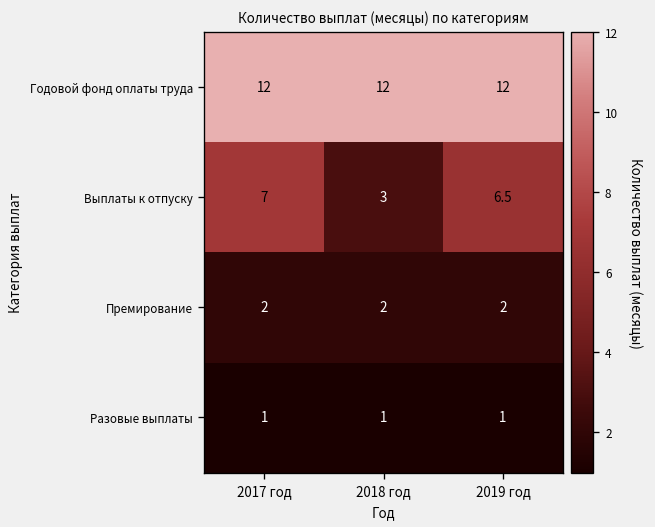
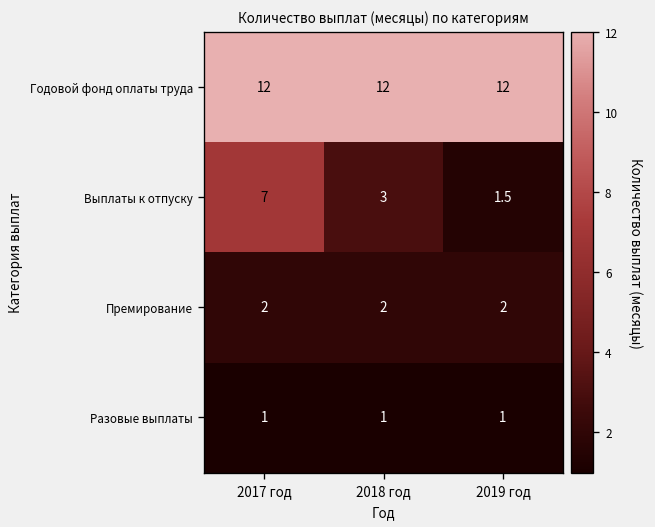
  {
    "Годовой фонд оплаты труда": {
      "2017 год": 12,
      "2018 год": 12,
      "2019 год": 12
    },
    "Выплаты к отпуску": {
      "2017 год": 7,
      "2018 год": 3,
-     "2019 год": 6.5
+     "2019 год": 1.5
    },
    "Премирование": {
      "2017 год": 2,
      "2018 год": 2,
      "2019 год": 2
    },
    "Разовые выплаты": {
      "2017 год": 1,
      "2018 год": 1,
      "2019 год": 1
    }
  }
